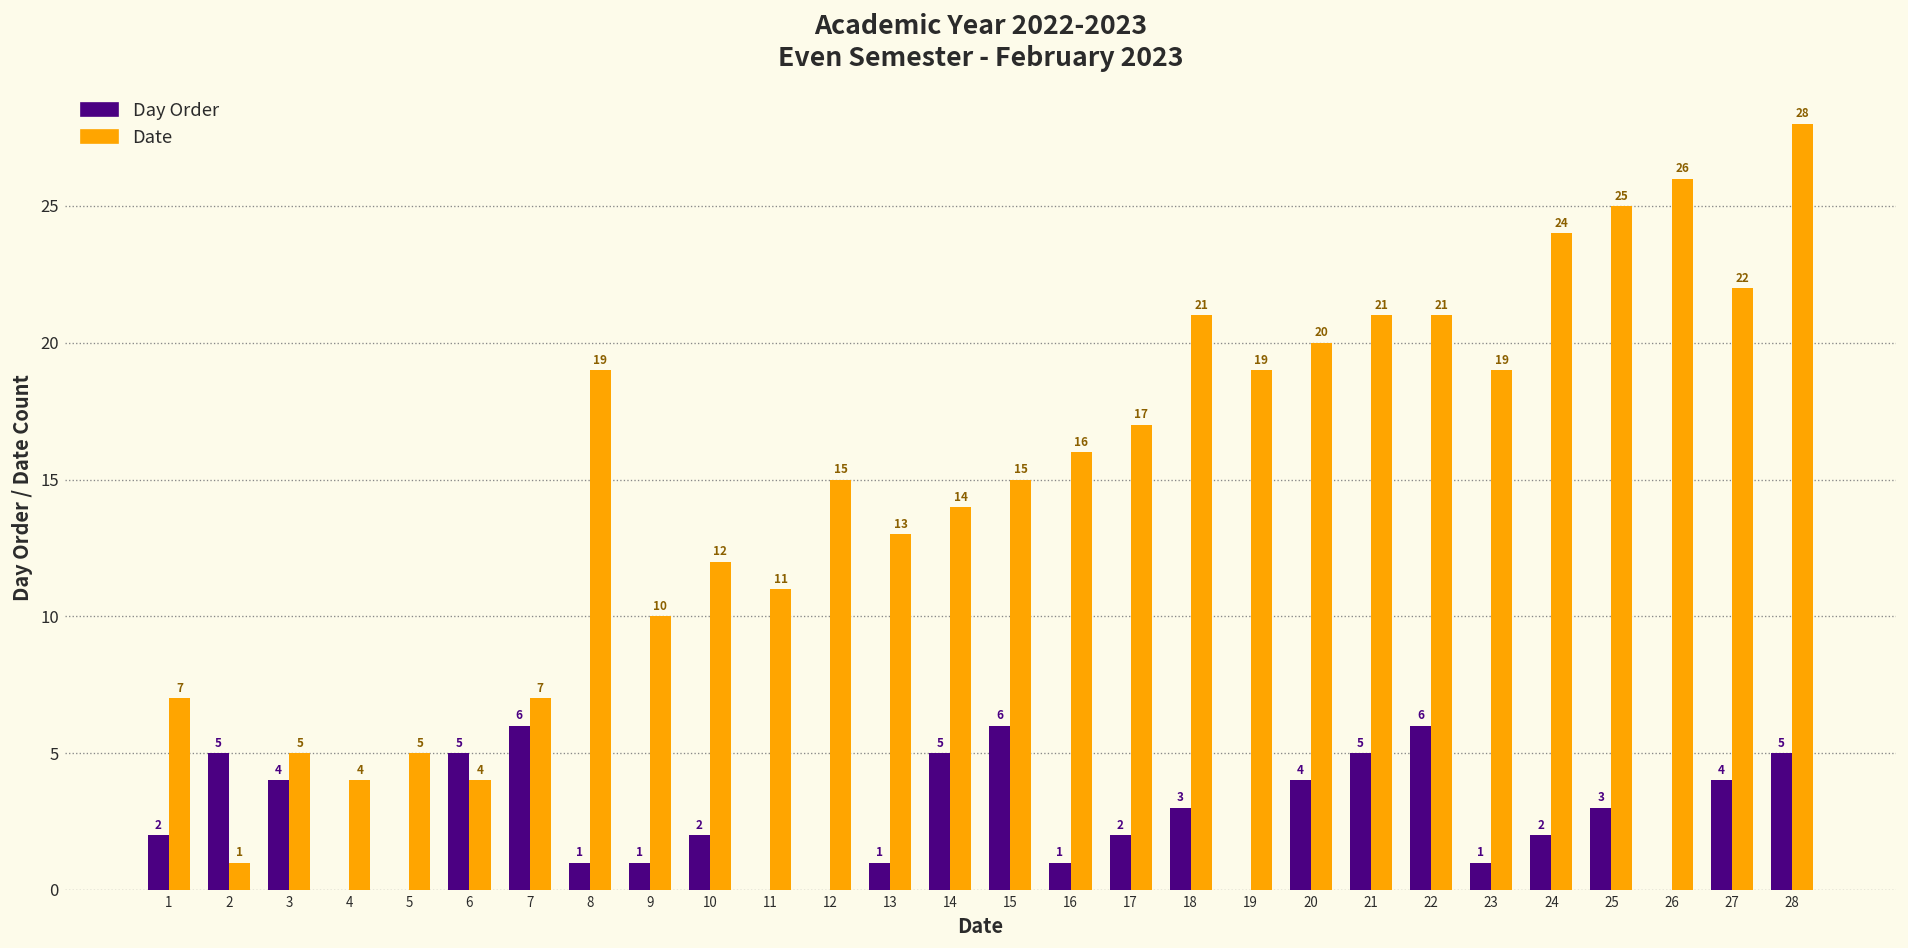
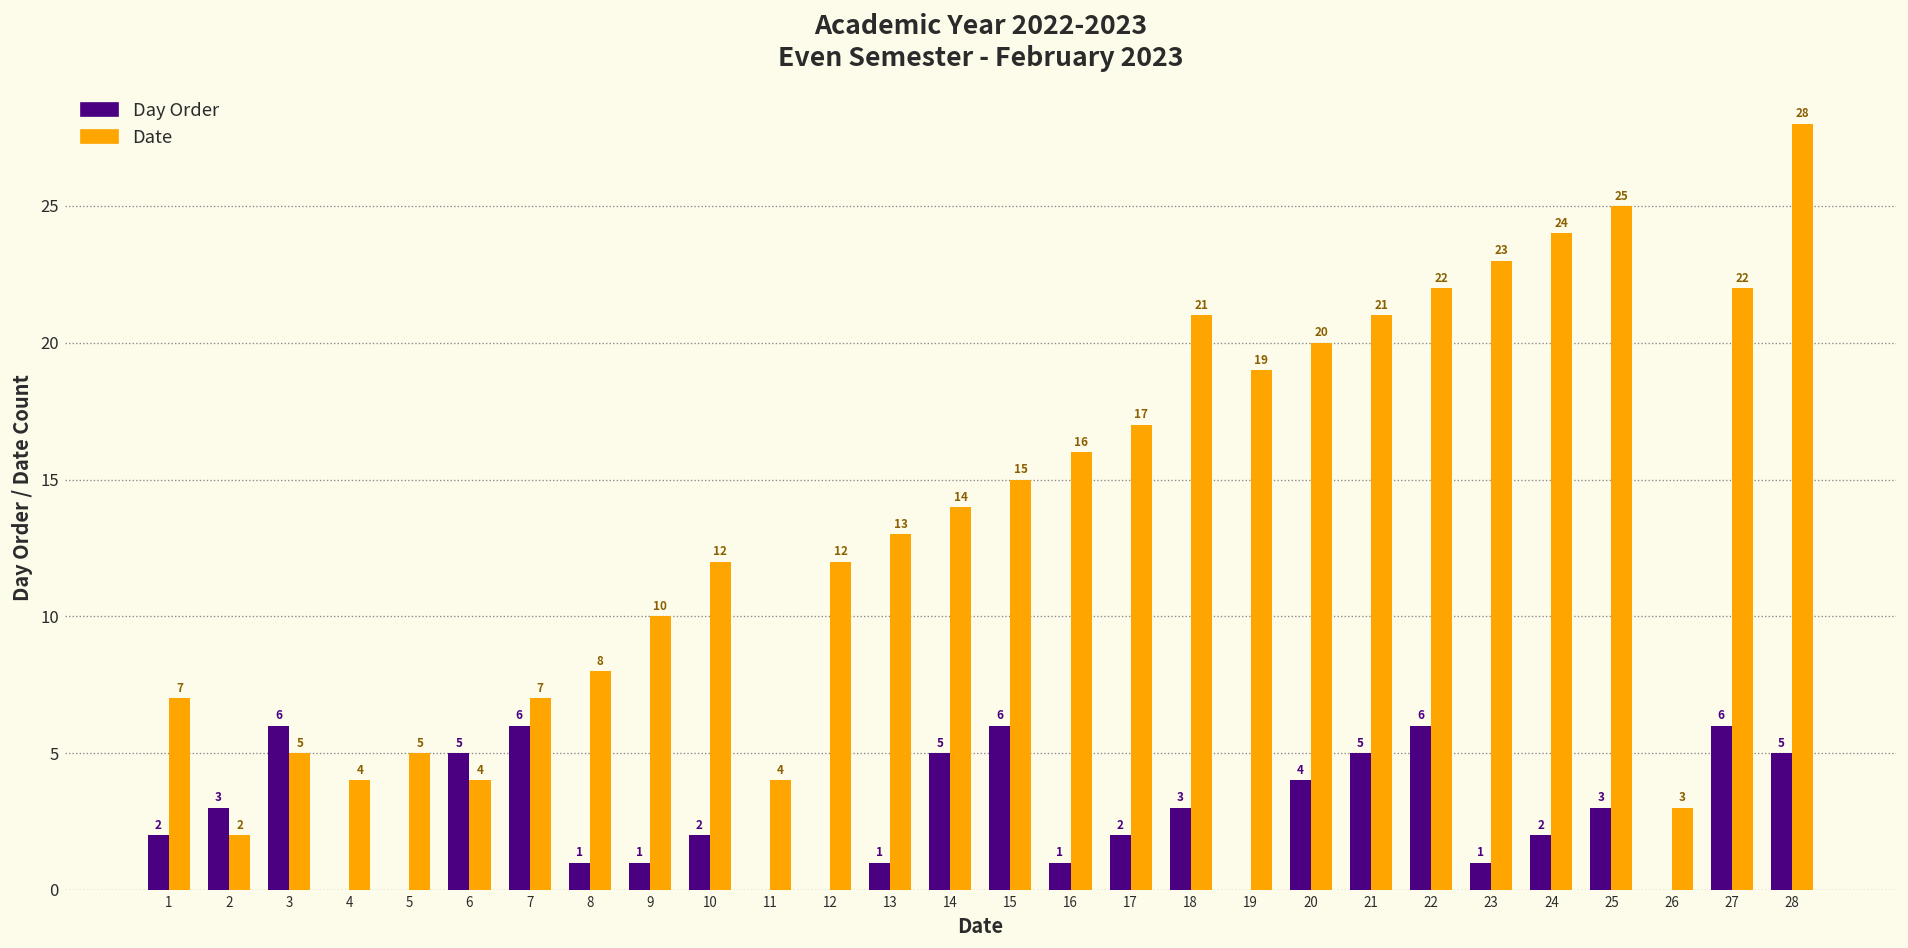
  {
    "Day Order": {
      "1": 2,
-     "2": 5,
-     "3": 4,
+     "2": 3,
+     "3": 6,
      "6": 5,
      "7": 6,
      "8": 1,
      "9": 1,
      "10": 2,
      "13": 1,
      "14": 5,
      "15": 6,
      "16": 1,
      "17": 2,
      "18": 3,
      "20": 4,
      "21": 5,
      "22": 6,
      "23": 1,
      "24": 2,
      "25": 3,
-     "27": 4,
+     "27": 6,
      "28": 5
    },
    "Date": {
      "1": 7,
-     "2": 1,
+     "2": 2,
      "3": 5,
      "4": 4,
      "5": 5,
      "6": 4,
      "7": 7,
-     "8": 19,
+     "8": 8,
      "9": 10,
      "10": 12,
-     "11": 11,
-     "12": 15,
+     "11": 4,
+     "12": 12,
      "13": 13,
      "14": 14,
      "15": 15,
      "16": 16,
      "17": 17,
      "18": 21,
      "19": 19,
      "20": 20,
      "21": 21,
-     "22": 21,
-     "23": 19,
+     "22": 22,
+     "23": 23,
      "24": 24,
      "25": 25,
-     "26": 26,
+     "26": 3,
      "27": 22,
      "28": 28
    }
  }
